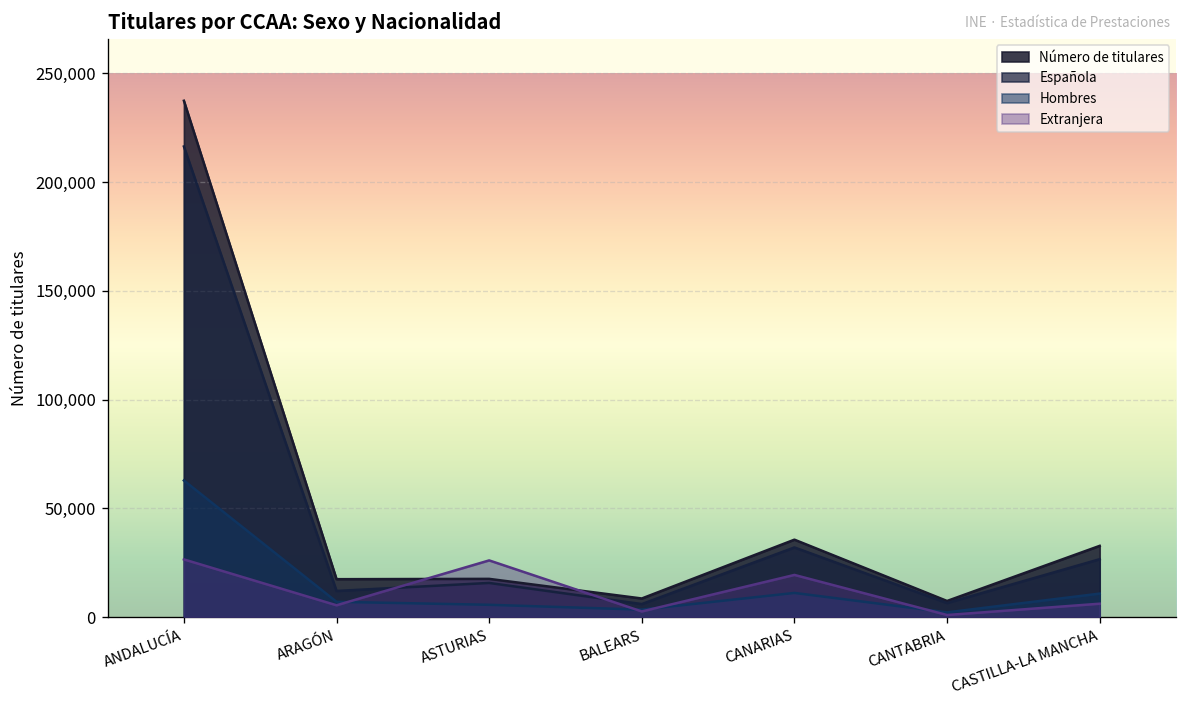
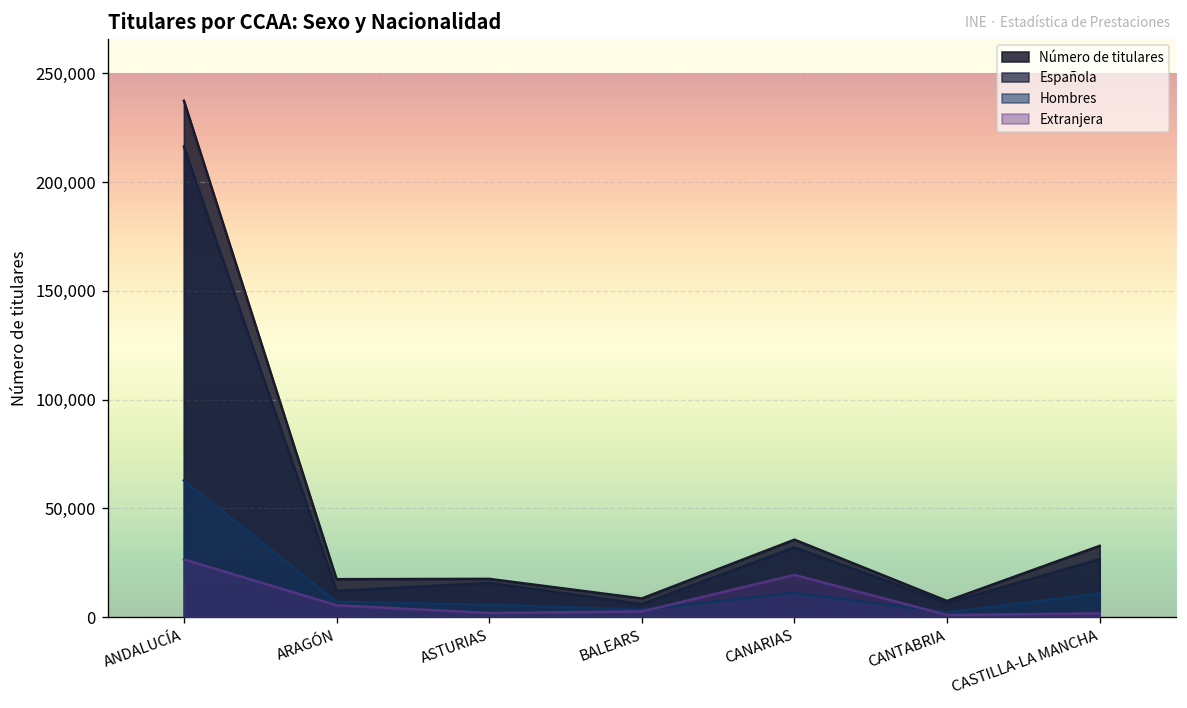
  {
    "Extranjera": {
      "ANDALUCÍA": "26,000",
      "ARAGÓN": "5,000",
-     "ASTURIAS": "26,000",
+     "ASTURIAS": "2,000",
      "CANARIAS": "19,000",
-     "CASTILLA-LA MANCHA": "6,000"
+     "CASTILLA-LA MANCHA": "2,000"
    }
  }
